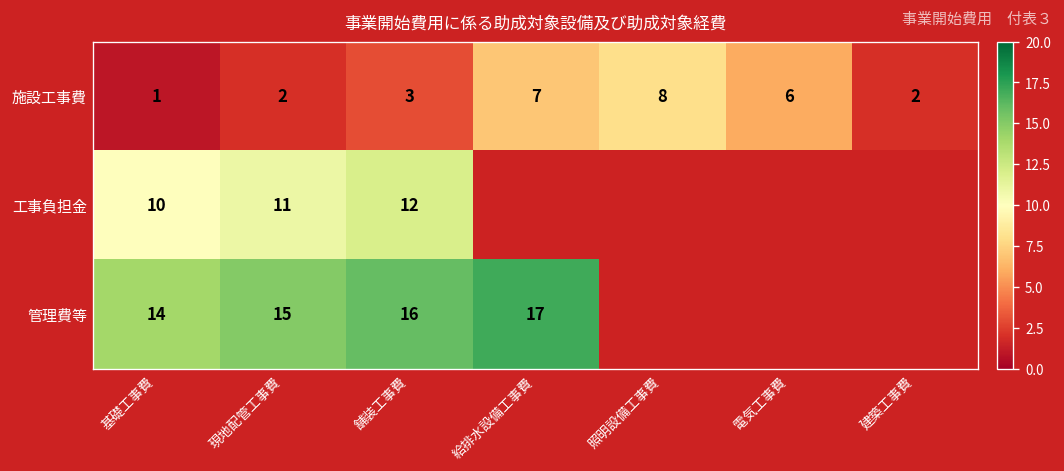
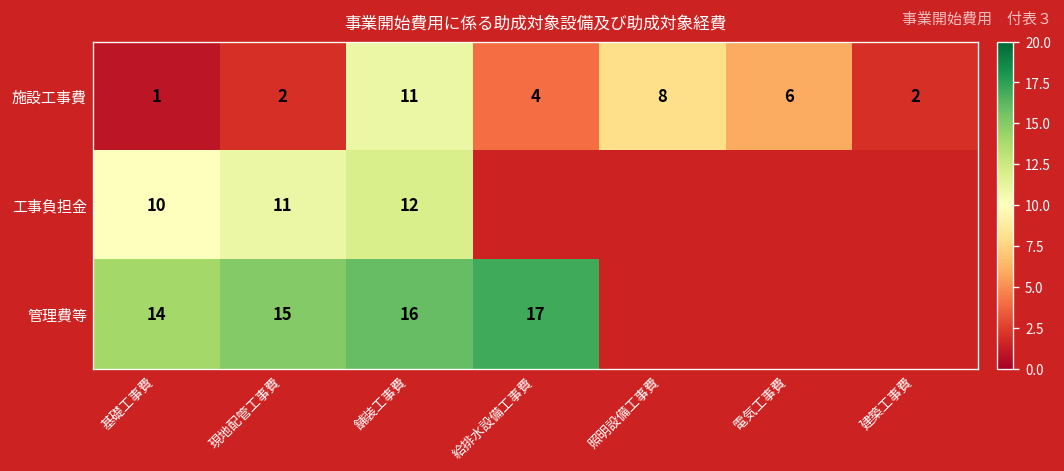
  {
    "施設工事費": {
      "基礎工事費": 1,
      "現地配管工事費": 2,
-     "舗装工事費": 3,
-     "給排水設備工事費": 7,
+     "舗装工事費": 11,
+     "給排水設備工事費": 4,
      "照明設備工事費": 8,
      "電気工事費": 6,
      "建築工事費": 2
    },
    "工事負担金": {
      "基礎工事費": 10,
      "現地配管工事費": 11,
      "舗装工事費": 12
    },
    "管理費等": {
      "基礎工事費": 14,
      "現地配管工事費": 15,
      "舗装工事費": 16,
      "給排水設備工事費": 17
    }
  }
